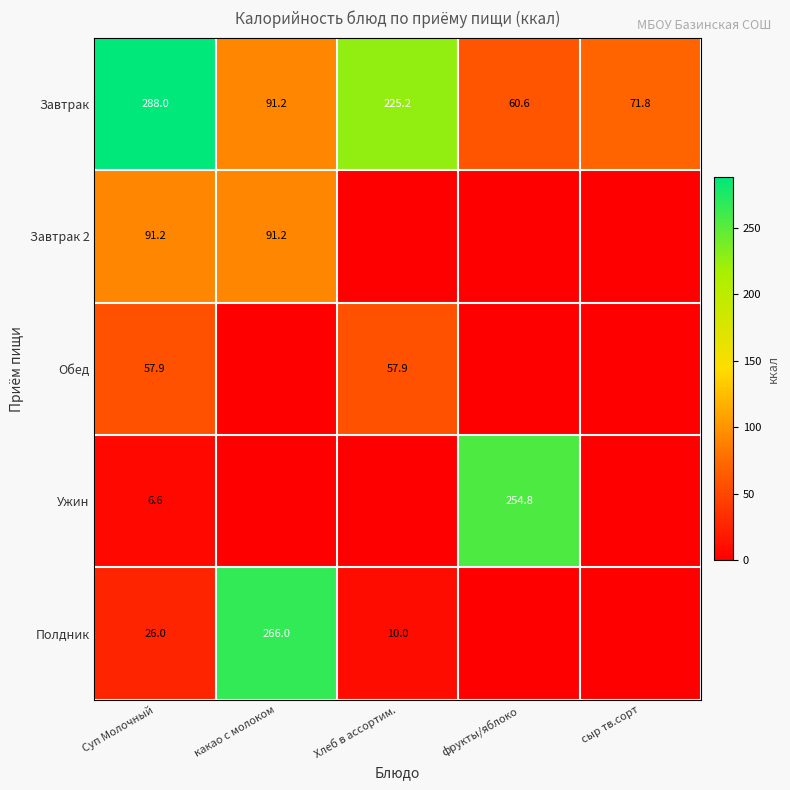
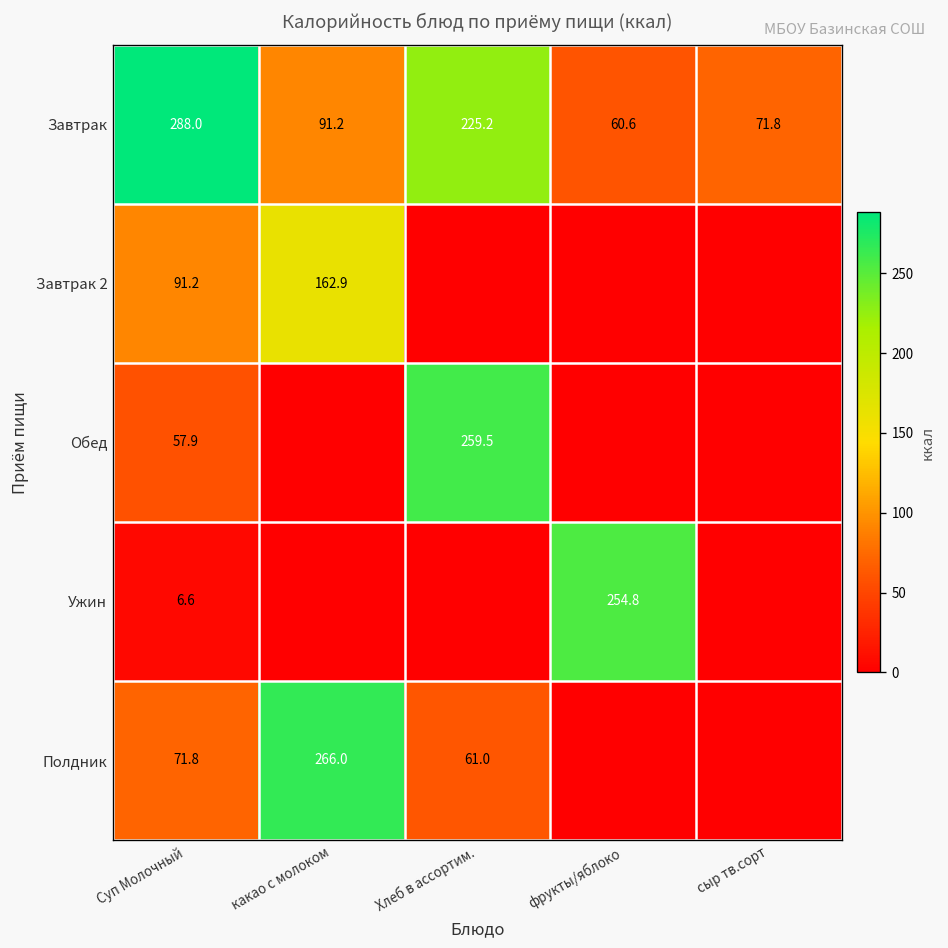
  {
    "Завтрак": {
      "Суп Молочный": 288.0,
      "какао с молоком": 91.2,
      "Хлеб в ассортим.": 225.2,
      "фрукты/яблоко": 60.6,
      "сыр тв.сорт": 71.8
    },
    "Завтрак 2": {
      "Суп Молочный": 91.2,
-     "какао с молоком": 91.2
+     "какао с молоком": 162.9
    },
    "Обед": {
      "Суп Молочный": 57.9,
-     "Хлеб в ассортим.": 57.9
+     "Хлеб в ассортим.": 259.5
    },
    "Ужин": {
      "Суп Молочный": 6.6,
      "фрукты/яблоко": 254.8
    },
    "Полдник": {
-     "Суп Молочный": 26.0,
+     "Суп Молочный": 71.8,
      "какао с молоком": 266.0,
-     "Хлеб в ассортим.": 10.0
+     "Хлеб в ассортим.": 61.0
    }
  }
